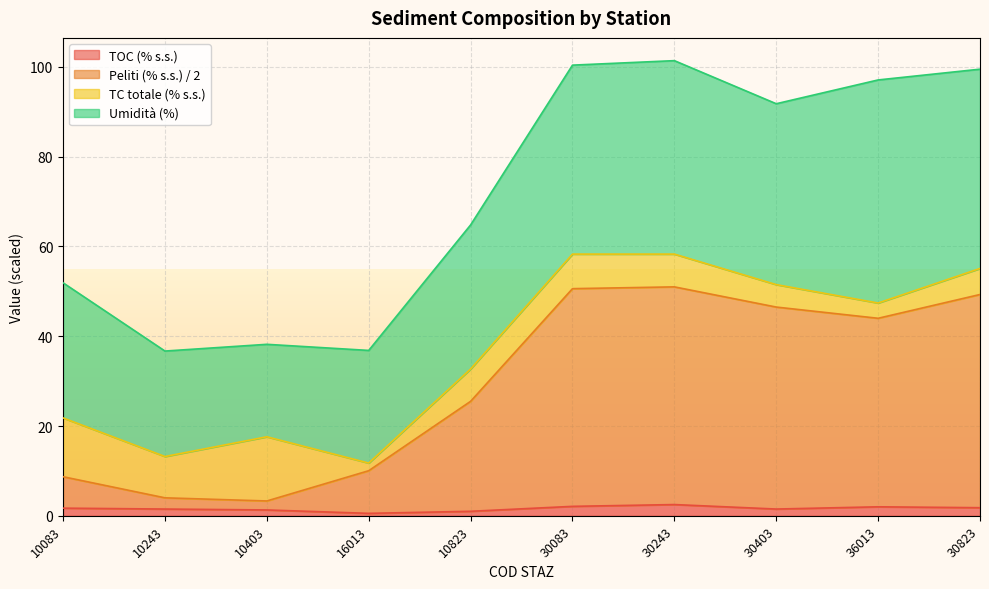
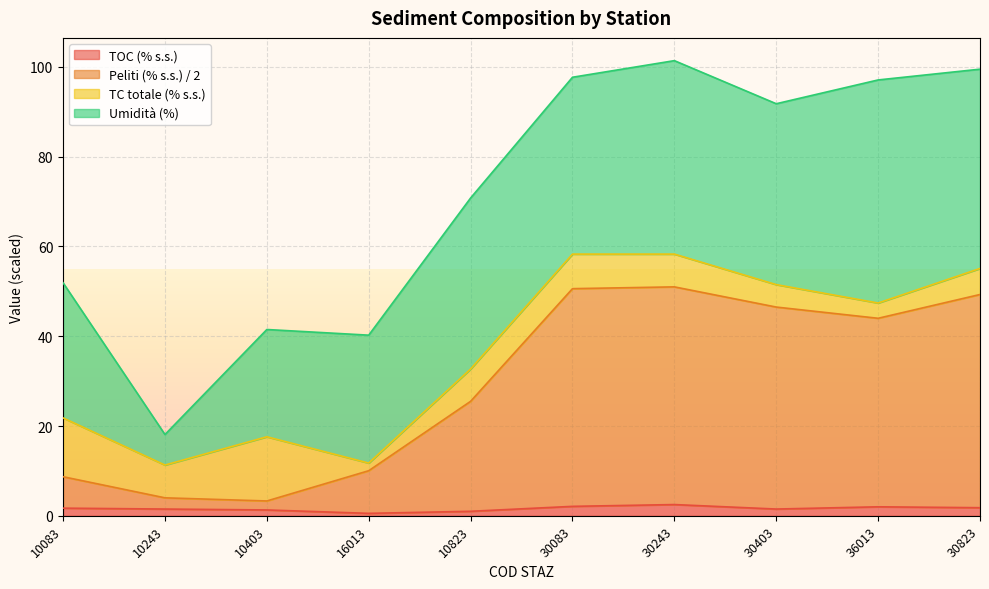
  {
    "TC totale (% s.s.)": {
      "10083": 13,
-     "10243": 9,
+     "10243": 7,
      "10403": 14,
      "16013": 2,
      "10823": 7,
      "30083": 8,
      "30243": 7,
      "30403": 5,
      "36013": 3,
      "30823": 6
    },
    "Umidità (%)": {
      "10083": 30,
-     "10243": 24,
-     "10403": 21,
-     "16013": 25,
-     "10823": 32,
-     "30083": 42,
+     "10243": 7,
+     "10403": 24,
+     "16013": 28,
+     "10823": 38,
+     "30083": 39,
      "30243": 43,
      "30403": 40,
      "36013": 50,
      "30823": 44
    }
  }
